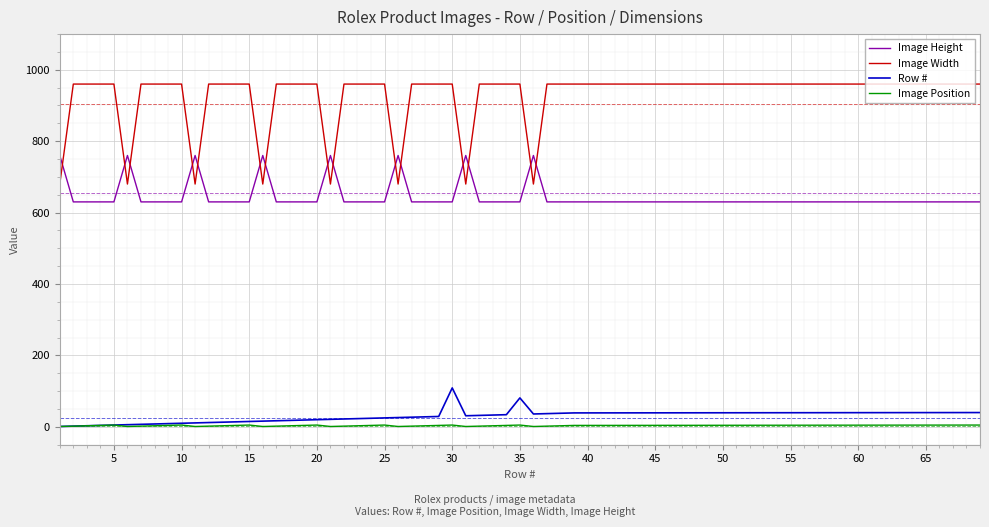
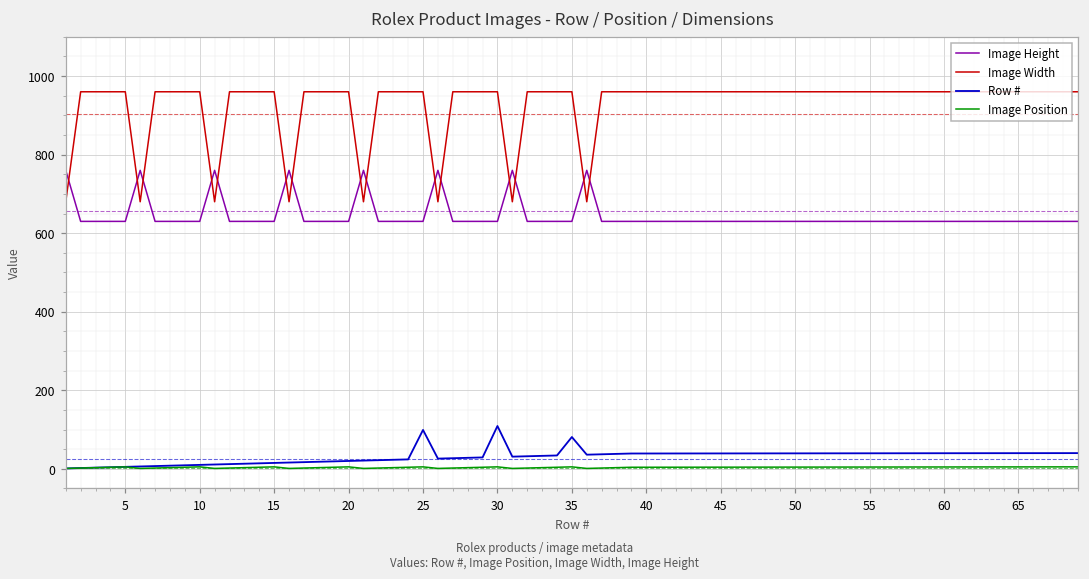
  {
    "Image Height": {
      "5": 630,
      "10": 630,
      "15": 630,
      "20": 630,
      "25": 630,
      "30": 630,
      "35": 630
    },
    "Image Width": {
      "5": 960,
      "10": 960,
      "15": 960,
      "20": 960,
      "25": 960,
      "30": 960,
      "35": 960
    },
    "Row #": {
      "15": 20,
      "20": 20,
-     "25": 30,
+     "25": 100,
      "30": 110,
      "35": 80
    },
    "Image Position": {
      "15": 10,
      "20": 10,
      "25": 10,
      "30": 10,
      "35": 10
    }
  }
